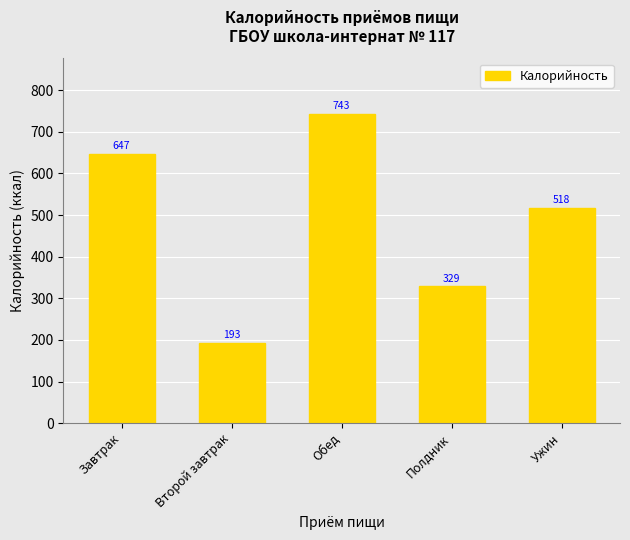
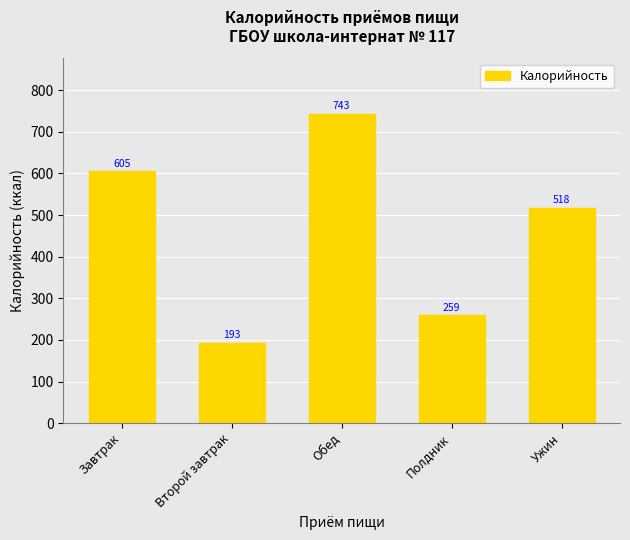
  {
-   "Завтрак": 647,
+   "Завтрак": 605,
    "Второй завтрак": 193,
    "Обед": 743,
-   "Полдник": 329,
+   "Полдник": 259,
    "Ужин": 518
  }
